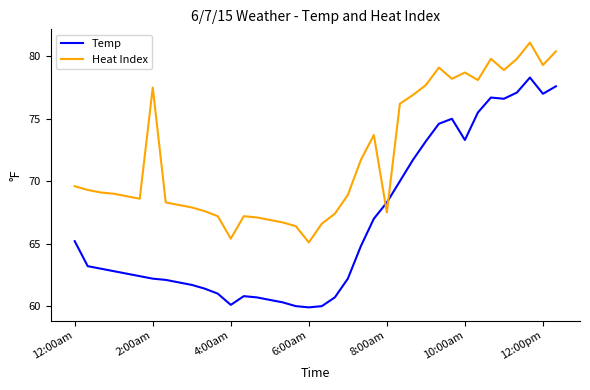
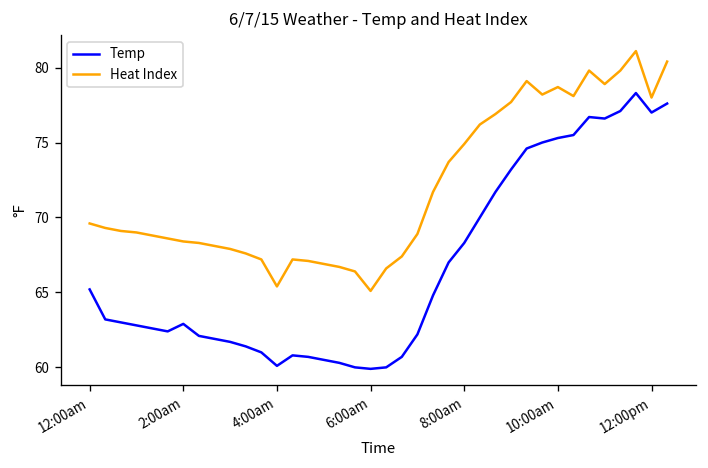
  {
    "Temp": {
      "12:00am": 65.2,
-     "2:00am": 62.2,
+     "2:00am": 62.9,
      "4:00am": 60.1,
      "6:00am": 59.9,
      "8:00am": 68.3,
-     "10:00am": 73.3,
+     "10:00am": 75.3,
      "12:00pm": 77.0
    },
    "Heat Index": {
      "12:00am": 69.6,
-     "2:00am": 77.5,
+     "2:00am": 68.4,
      "4:00am": 65.4,
      "6:00am": 65.1,
-     "8:00am": 67.5,
+     "8:00am": 74.9,
      "10:00am": 78.7,
-     "12:00pm": 79.3
+     "12:00pm": 78.0
    }
  }
